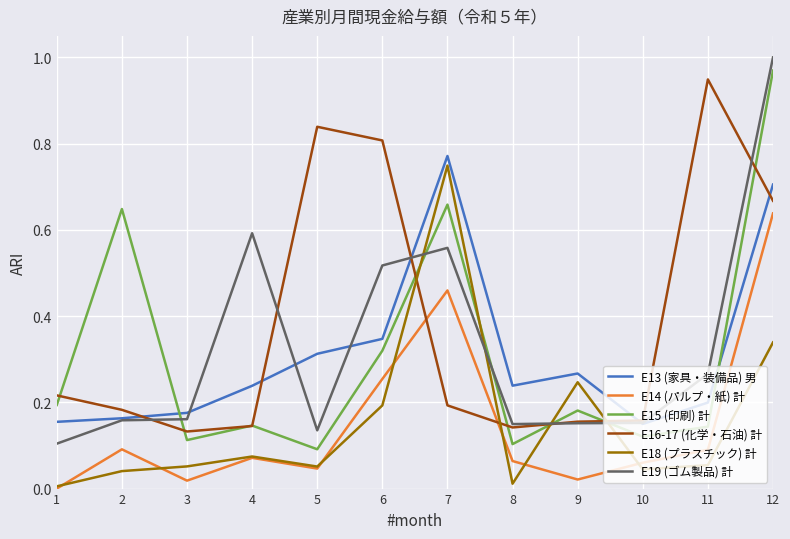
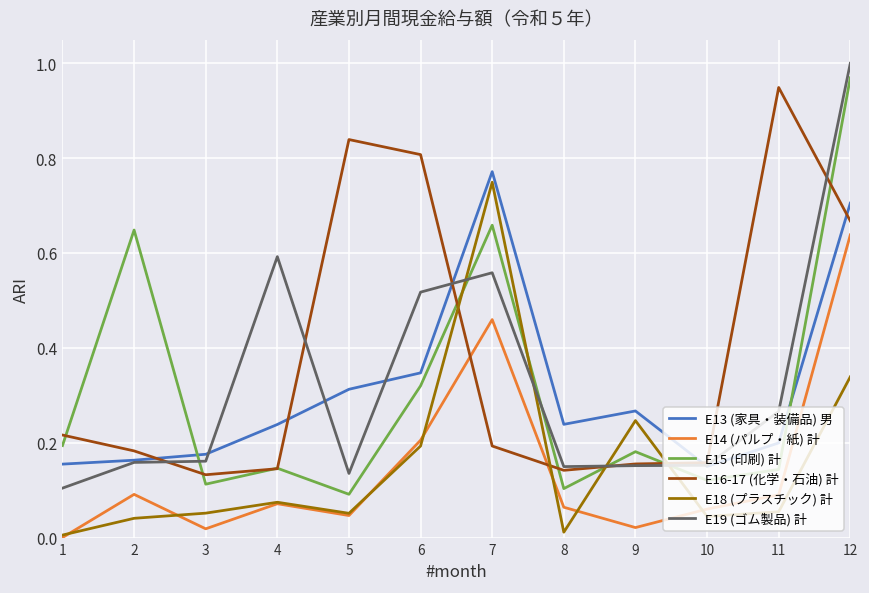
  {
    "E13 (家具・装備品) 男": {
      "1": 0.15,
      "3": 0.18,
      "4": 0.24,
      "5": 0.31,
      "6": 0.35,
      "7": 0.77,
      "8": 0.24,
      "9": 0.27,
      "12": 0.71
    },
    "E14 (パルプ・紙) 計": {
      "2": 0.09,
      "3": 0.02,
-     "6": 0.25,
+     "6": 0.21,
      "7": 0.46,
      "8": 0.06,
      "9": 0.02,
      "12": 0.64
    },
    "E15 (印刷) 計": {
      "1": 0.19,
      "2": 0.65,
      "3": 0.11,
      "5": 0.09,
      "6": 0.32,
      "7": 0.66,
      "8": 0.10,
      "9": 0.18,
      "12": 0.97
    },
    "E19 (ゴム製品) 計": {
      "1": 0.10,
      "3": 0.16,
      "4": 0.59,
      "5": 0.14,
      "6": 0.52,
      "7": 0.56,
      "8": 0.15,
      "12": 1.00
    }
  }
